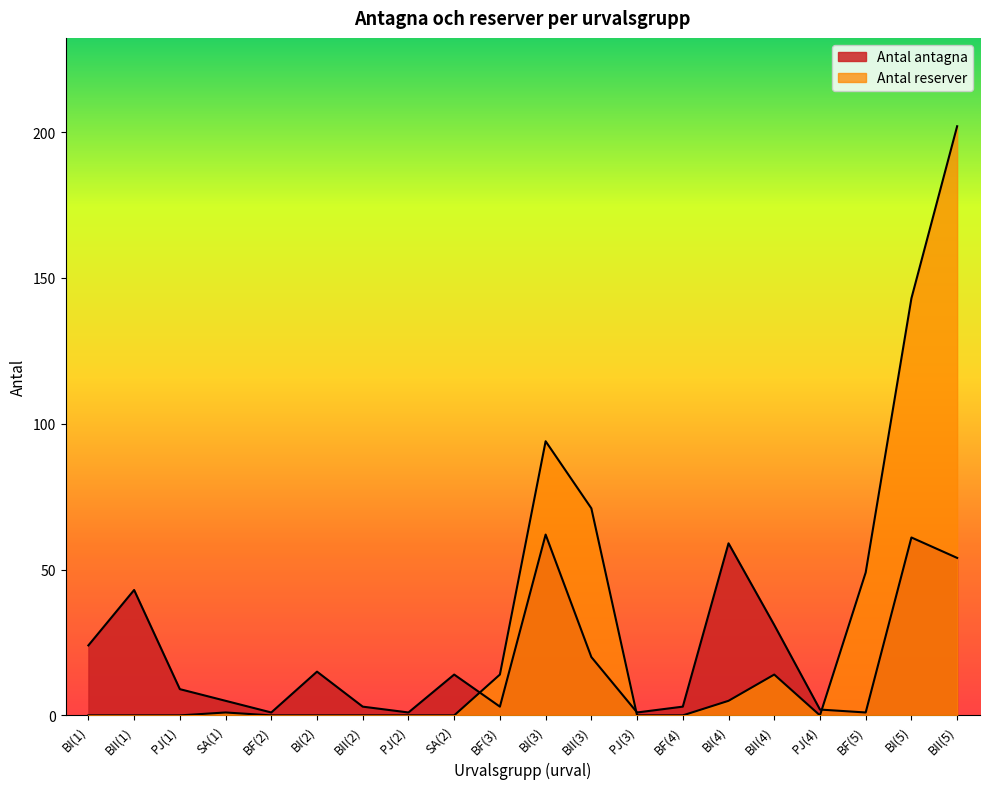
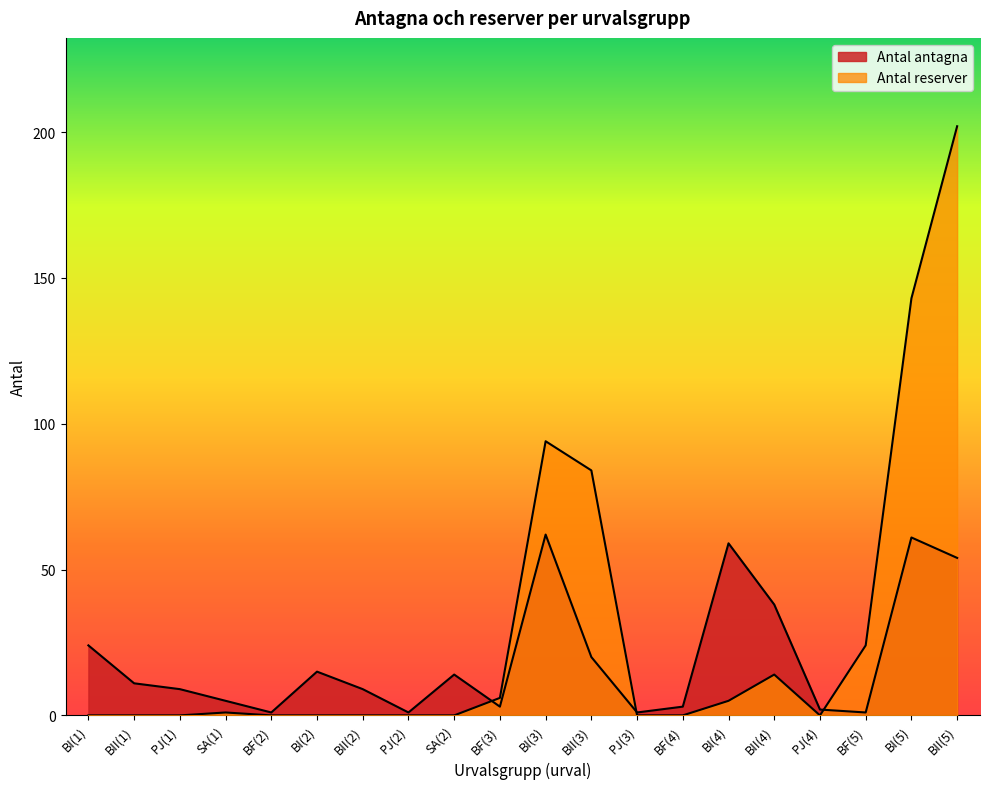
  {
    "Antal antagna": {
      "BI(1)": 24,
-     "BII(1)": 43,
+     "BII(1)": 11,
      "PJ(1)": 9,
      "SA(1)": 5,
      "BF(2)": 1,
      "BI(2)": 15,
-     "BII(2)": 3,
+     "BII(2)": 9,
      "PJ(2)": 1,
      "SA(2)": 14,
      "BF(3)": 3,
      "BI(3)": 62,
      "BII(3)": 20,
      "PJ(3)": 1,
      "BF(4)": 3,
      "BI(4)": 59,
-     "BII(4)": 31,
+     "BII(4)": 38,
      "PJ(4)": 2,
      "BF(5)": 1,
      "BI(5)": 61,
      "BII(5)": 54
    },
    "Antal reserver": {
      "BI(1)": 0,
      "BII(1)": 0,
      "PJ(1)": 0,
      "SA(1)": 1,
      "BF(2)": 0,
      "BI(2)": 0,
      "BII(2)": 0,
      "PJ(2)": 0,
      "SA(2)": 0,
-     "BF(3)": 14,
+     "BF(3)": 6,
      "BI(3)": 94,
-     "BII(3)": 71,
+     "BII(3)": 84,
      "PJ(3)": 0,
      "BF(4)": 0,
      "BI(4)": 5,
      "BII(4)": 14,
      "PJ(4)": 0,
-     "BF(5)": 49,
+     "BF(5)": 24,
      "BI(5)": 143,
      "BII(5)": 202
    }
  }
